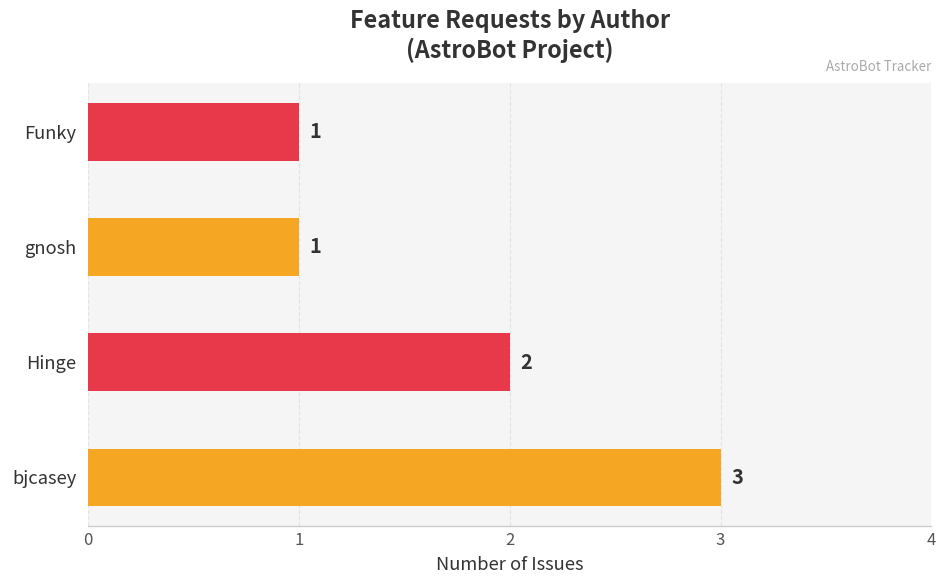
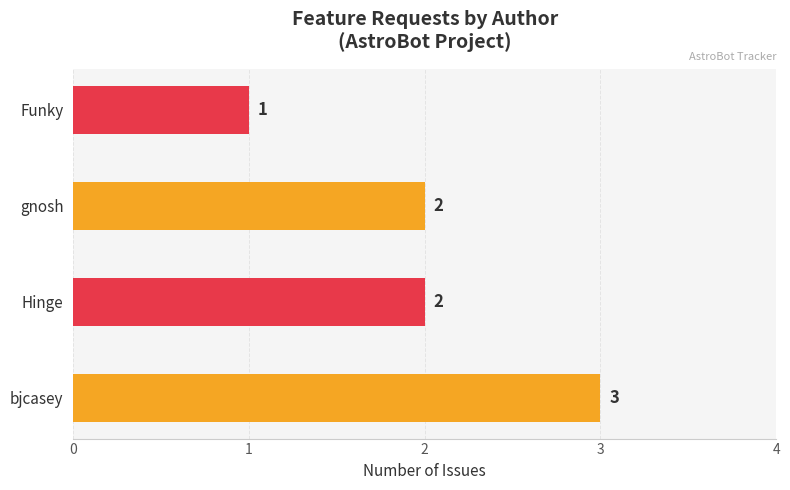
  {
    "Funky": 1,
-   "gnosh": 1,
+   "gnosh": 2,
    "Hinge": 2,
    "bjcasey": 3
  }
